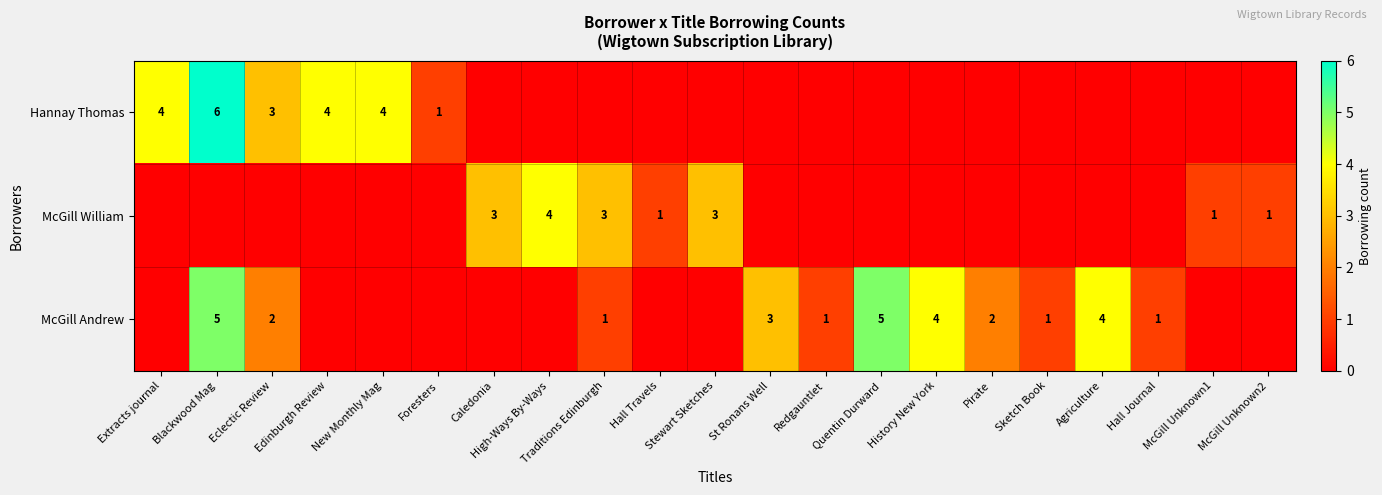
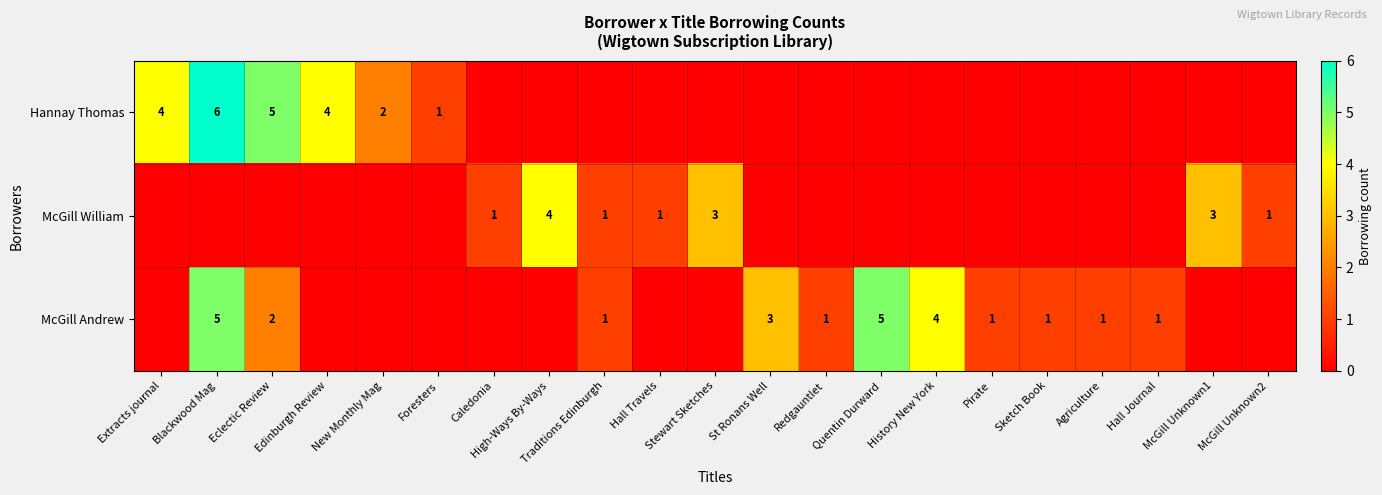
  {
    "Hannay Thomas": {
      "Extracts journal": 4,
      "Blackwood Mag": 6,
-     "Eclectic Review": 3,
+     "Eclectic Review": 5,
      "Edinburgh Review": 4,
-     "New Monthly Mag": 4,
+     "New Monthly Mag": 2,
      "Foresters": 1
    },
    "McGill William": {
-     "Caledonia": 3,
+     "Caledonia": 1,
      "High-Ways By-Ways": 4,
-     "Traditions Edinburgh": 3,
+     "Traditions Edinburgh": 1,
      "Hall Travels": 1,
      "Stewart Sketches": 3,
-     "McGill Unknown1": 1,
+     "McGill Unknown1": 3,
      "McGill Unknown2": 1
    },
    "McGill Andrew": {
      "Blackwood Mag": 5,
      "Eclectic Review": 2,
      "Traditions Edinburgh": 1,
      "St Ronans Well": 3,
      "Redgauntlet": 1,
      "Quentin Durward": 5,
      "History New York": 4,
-     "Pirate": 2,
+     "Pirate": 1,
      "Sketch Book": 1,
-     "Agriculture": 4,
+     "Agriculture": 1,
      "Hall Journal": 1
    }
  }
